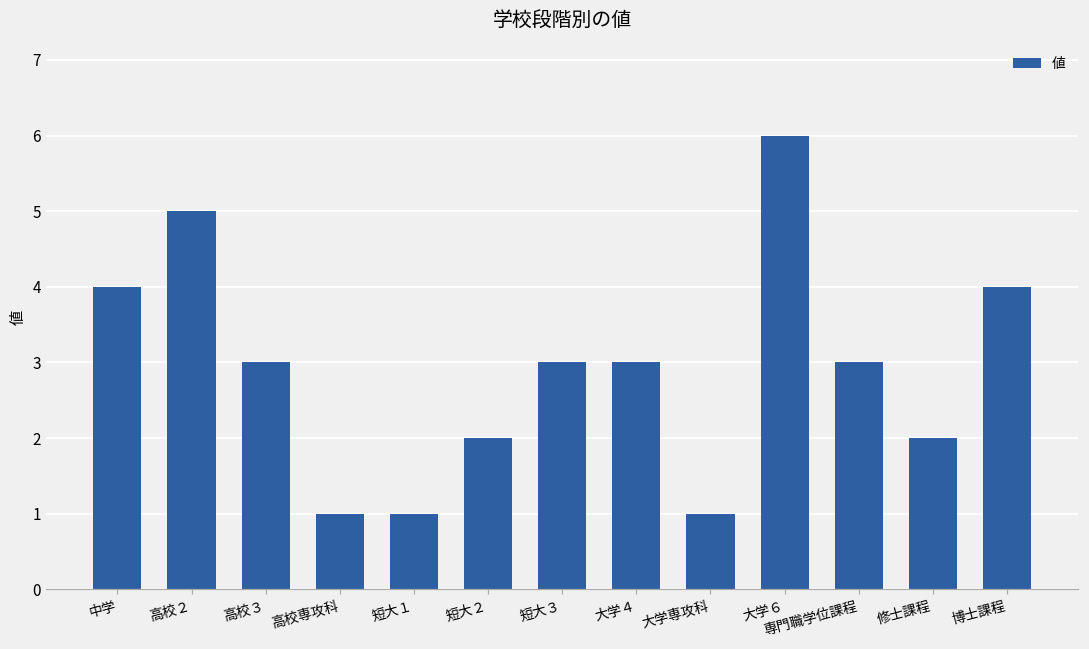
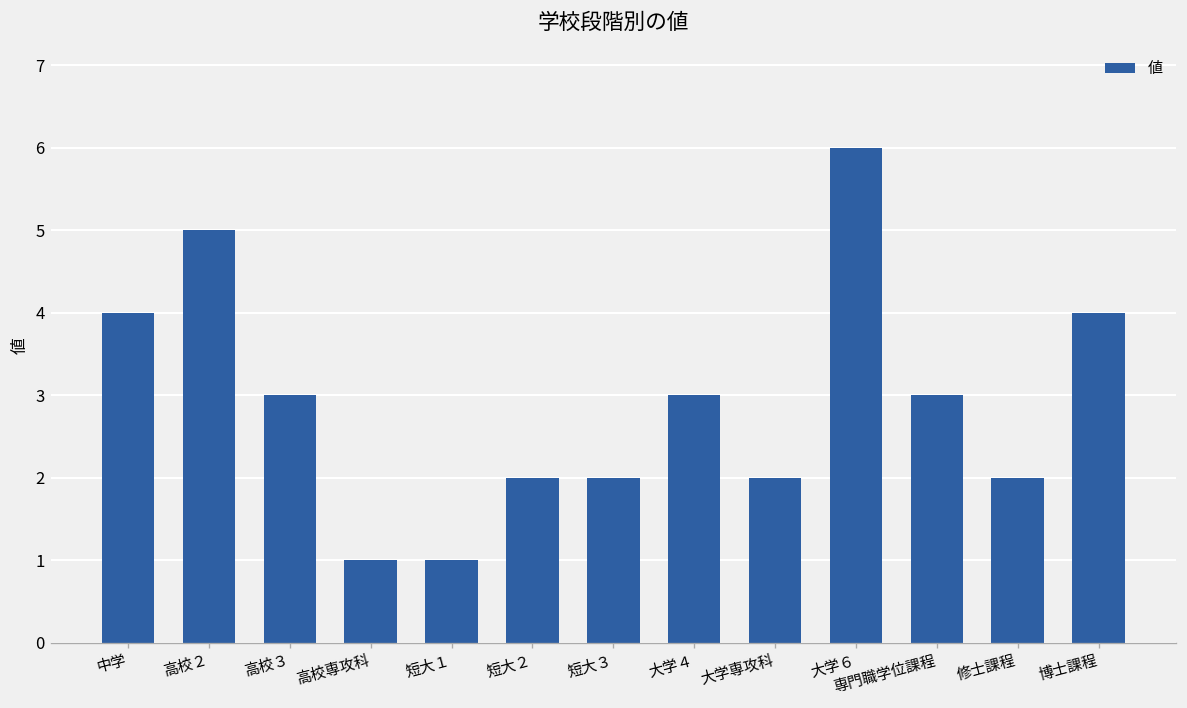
  {
    "中学": 4,
    "高校２": 5,
    "高校３": 3,
    "高校専攻科": 1,
    "短大１": 1,
    "短大２": 2,
-   "短大３": 3,
+   "短大３": 2,
    "大学４": 3,
-   "大学専攻科": 1,
+   "大学専攻科": 2,
    "大学６": 6,
    "専門職学位課程": 3,
    "修士課程": 2,
    "博士課程": 4
  }
